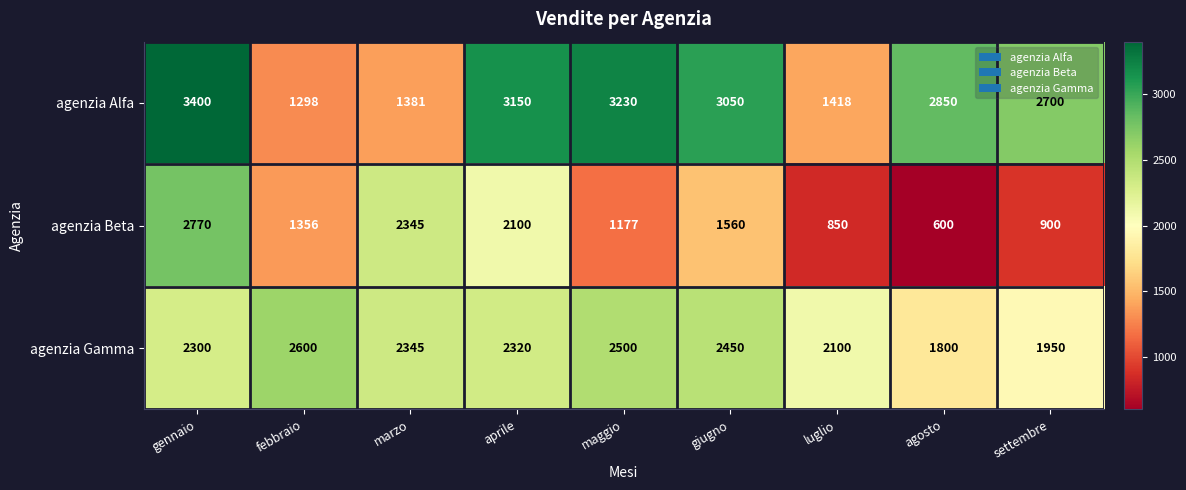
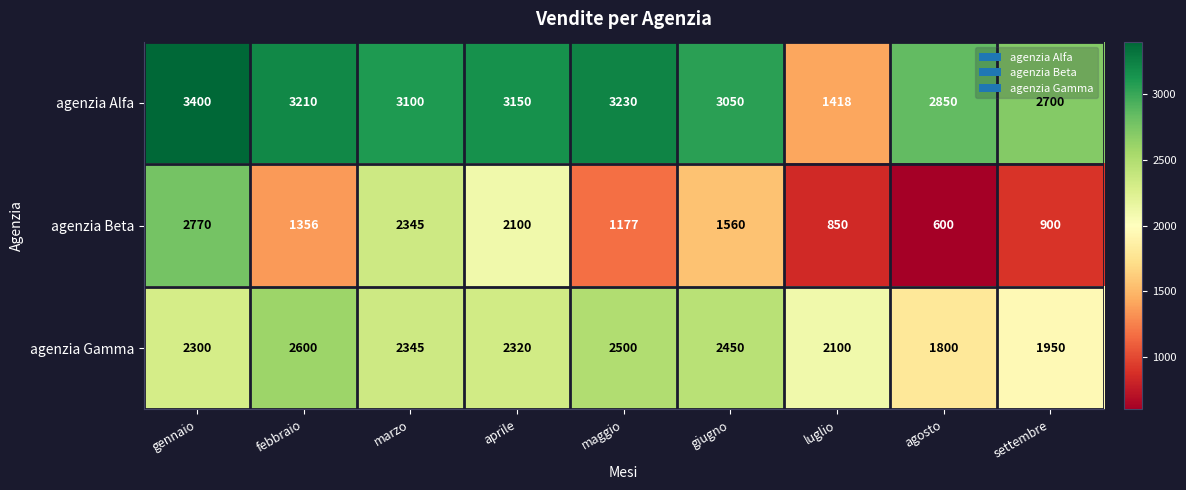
  {
    "agenzia Alfa": {
      "gennaio": 3400,
-     "febbraio": 1298,
-     "marzo": 1381,
+     "febbraio": 3210,
+     "marzo": 3100,
      "aprile": 3150,
      "maggio": 3230,
      "giugno": 3050,
      "luglio": 1418,
      "agosto": 2850
    },
    "agenzia Beta": {
      "gennaio": 2770,
      "febbraio": 1356,
      "marzo": 2345,
      "aprile": 2100,
      "maggio": 1177,
      "giugno": 1560,
      "luglio": 850,
      "agosto": 600,
      "settembre": 900
    },
    "agenzia Gamma": {
      "gennaio": 2300,
      "febbraio": 2600,
      "marzo": 2345,
      "aprile": 2320,
      "maggio": 2500,
      "giugno": 2450,
      "luglio": 2100,
      "agosto": 1800,
      "settembre": 1950
    }
  }
